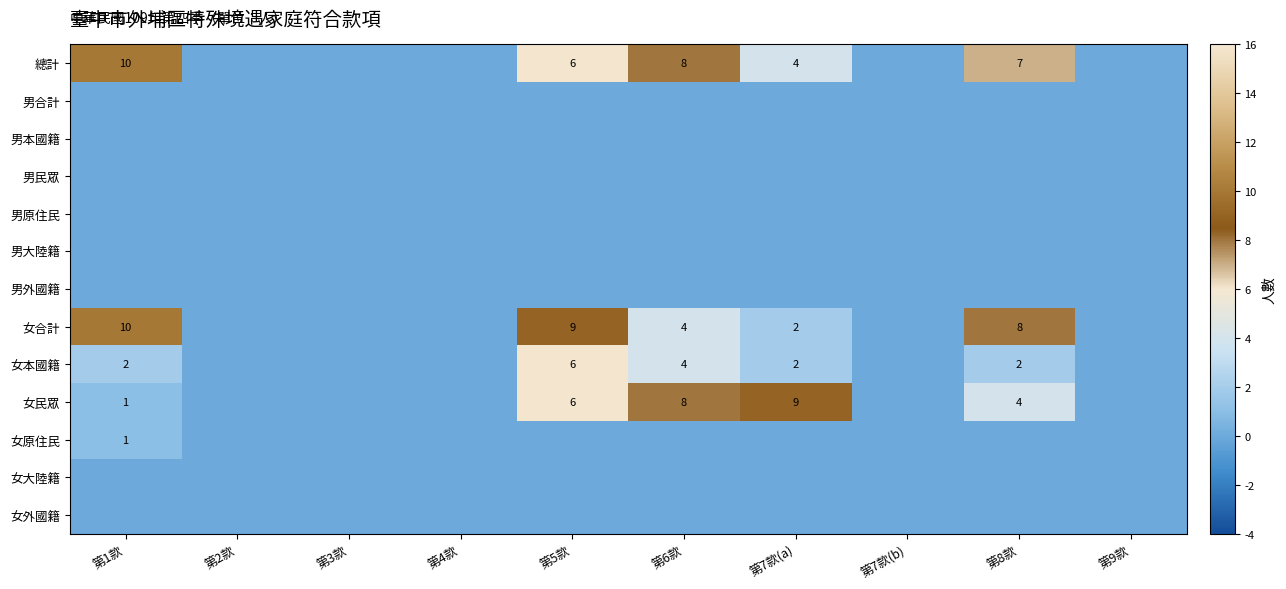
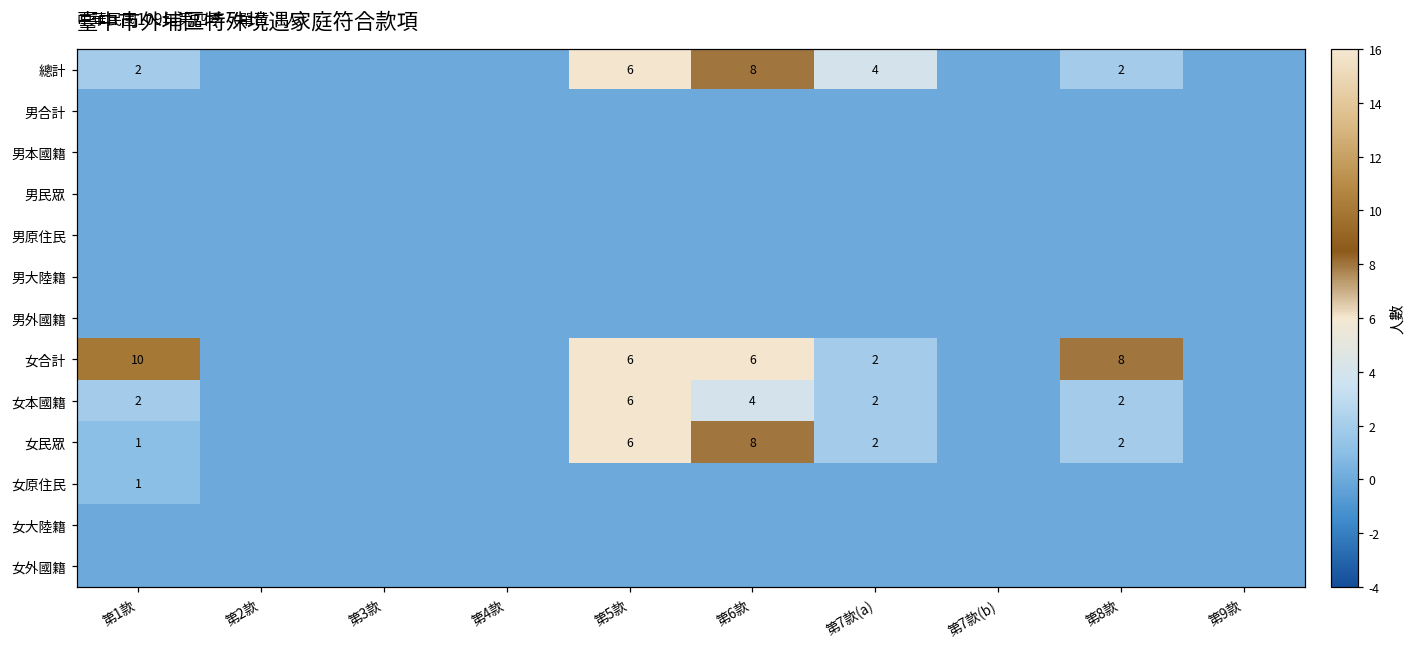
  {
    "總計": {
-     "第1款": 10,
+     "第1款": 2,
      "第5款": 6,
      "第6款": 8,
      "第7款(a)": 4,
-     "第8款": 7
+     "第8款": 2
    },
    "女合計": {
      "第1款": 10,
-     "第5款": 9,
-     "第6款": 4,
+     "第5款": 6,
+     "第6款": 6,
      "第7款(a)": 2,
      "第8款": 8
    },
    "女本國籍": {
      "第1款": 2,
      "第5款": 6,
      "第6款": 4,
      "第7款(a)": 2,
      "第8款": 2
    },
    "女民眾": {
      "第1款": 1,
      "第5款": 6,
      "第6款": 8,
-     "第7款(a)": 9,
-     "第8款": 4
+     "第7款(a)": 2,
+     "第8款": 2
    },
    "女原住民": {
      "第1款": 1
    }
  }
